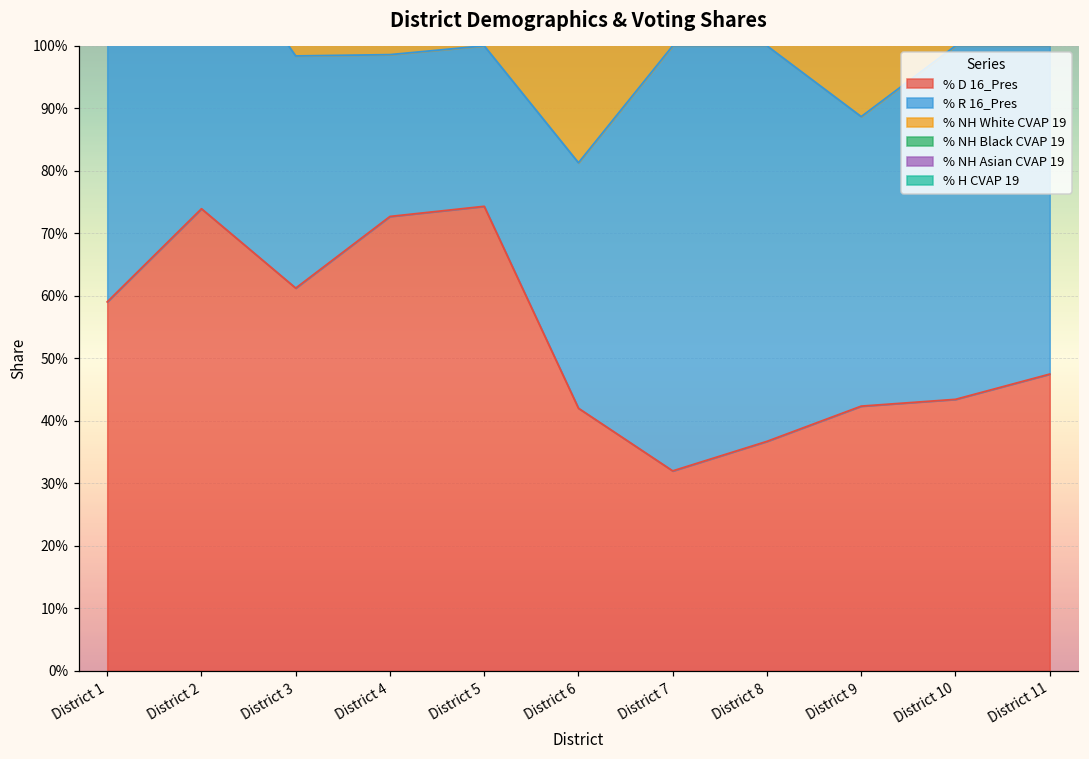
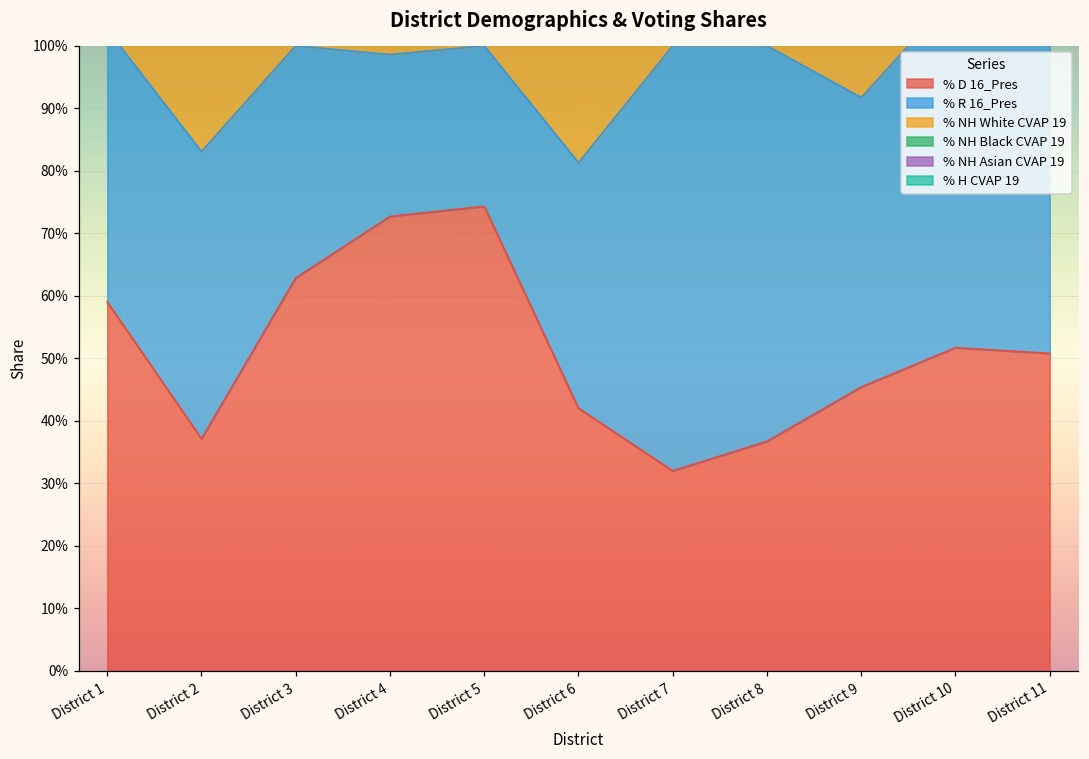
  {
    "% D 16_Pres": {
      "District 1": "59%",
-     "District 2": "74%",
-     "District 3": "61%",
+     "District 2": "37%",
+     "District 3": "63%",
      "District 4": "73%",
      "District 5": "74%",
      "District 6": "42%",
      "District 7": "32%",
      "District 8": "37%",
-     "District 9": "42%",
-     "District 10": "43%",
-     "District 11": "47%"
+     "District 9": "45%",
+     "District 10": "52%",
+     "District 11": "51%"
    },
    "% R 16_Pres": {
      "District 3": "37%",
      "District 4": "26%",
      "District 5": "26%",
      "District 6": "39%",
      "District 7": "68%",
      "District 8": "63%",
      "District 9": "46%"
    }
  }
